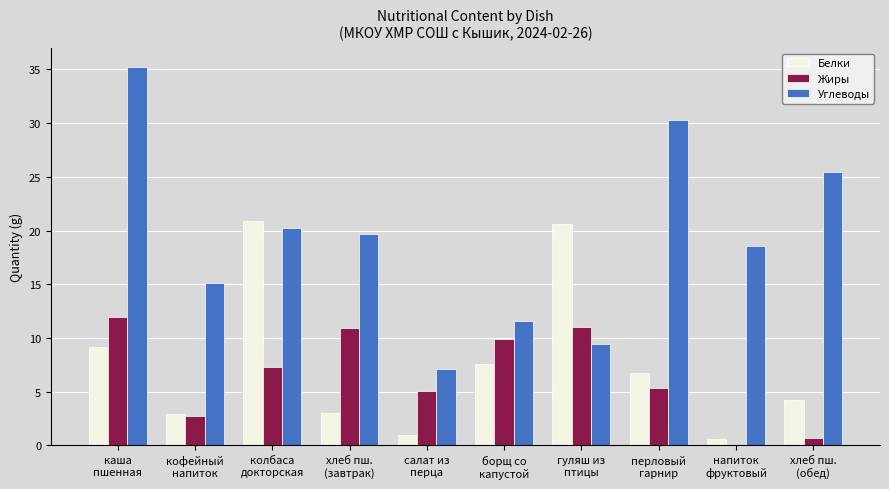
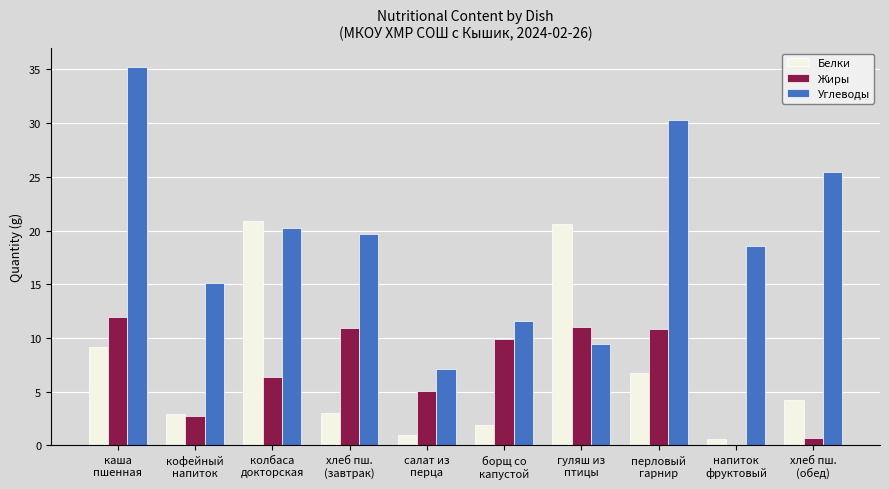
  {
    "Белки": {
      "каша пшенная": 9.2,
      "кофейный напиток": 2.9,
      "колбаса докторская": 20.9,
      "хлеб пш. (завтрак)": 3.0,
      "салат из перца": 1.0,
-     "борщ со капустой": 7.6,
+     "борщ со капустой": 1.9,
      "гуляш из птицы": 20.6,
      "перловый гарнир": 6.7,
      "напиток фруктовый": 0.6,
      "хлеб пш. (обед)": 4.2
    },
    "Жиры": {
      "каша пшенная": 11.9,
      "кофейный напиток": 2.7,
-     "колбаса докторская": 7.3,
+     "колбаса докторская": 6.4,
      "хлеб пш. (завтрак)": 10.9,
      "салат из перца": 5.1,
      "борщ со капустой": 9.9,
      "гуляш из птицы": 11.0,
-     "перловый гарнир": 5.4,
+     "перловый гарнир": 10.9,
      "хлеб пш. (обед)": 0.7
    },
    "Углеводы": {
      "каша пшенная": 35.2,
      "кофейный напиток": 15.1,
      "колбаса докторская": 20.2,
      "хлеб пш. (завтрак)": 19.7,
      "салат из перца": 7.1,
      "борщ со капустой": 11.5,
      "гуляш из птицы": 9.5,
      "перловый гарнир": 30.3,
      "напиток фруктовый": 18.6,
      "хлеб пш. (обед)": 25.5
    }
  }
